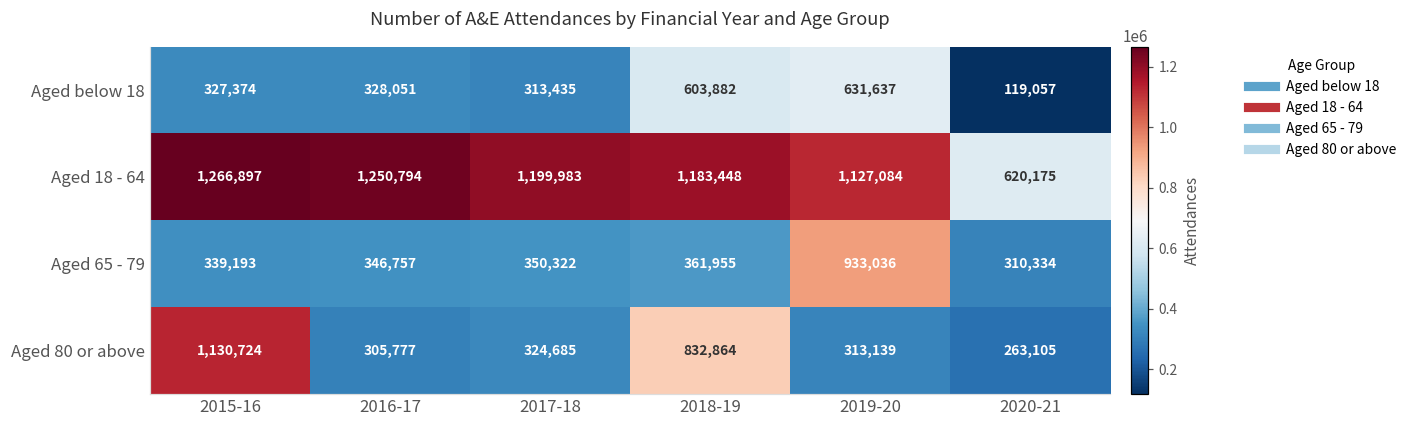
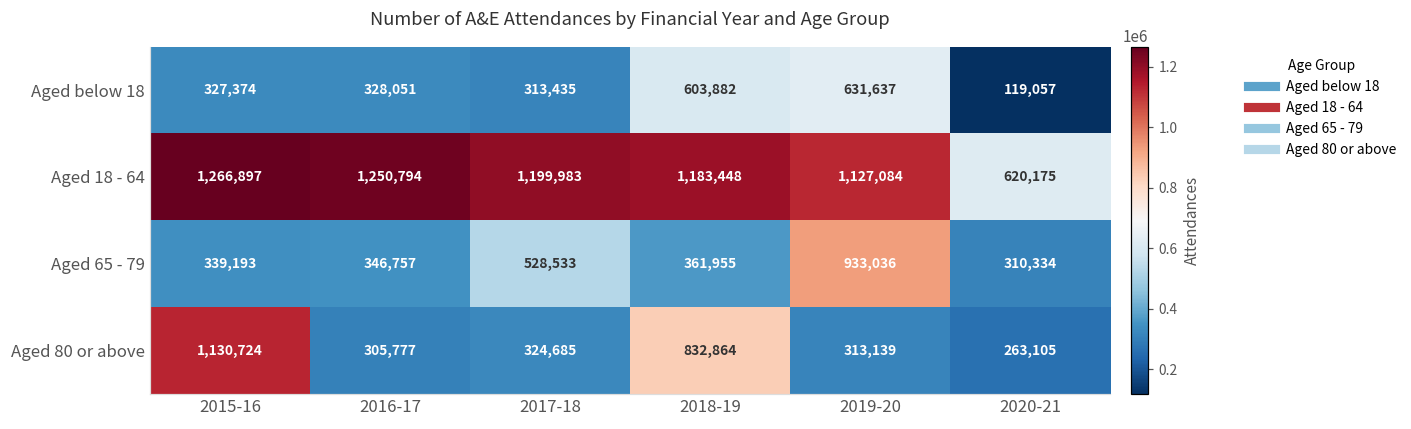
  {
    "Aged below 18": {
      "2015-16": "327,374",
      "2016-17": "328,051",
      "2017-18": "313,435",
      "2018-19": "603,882",
      "2019-20": "631,637",
      "2020-21": "119,057"
    },
    "Aged 18 - 64": {
      "2015-16": "1,266,897",
      "2016-17": "1,250,794",
      "2017-18": "1,199,983",
      "2018-19": "1,183,448",
      "2019-20": "1,127,084",
      "2020-21": "620,175"
    },
    "Aged 65 - 79": {
      "2015-16": "339,193",
      "2016-17": "346,757",
-     "2017-18": "350,322",
+     "2017-18": "528,533",
      "2018-19": "361,955",
      "2019-20": "933,036",
      "2020-21": "310,334"
    },
    "Aged 80 or above": {
      "2015-16": "1,130,724",
      "2016-17": "305,777",
      "2017-18": "324,685",
      "2018-19": "832,864",
      "2019-20": "313,139",
      "2020-21": "263,105"
    }
  }
